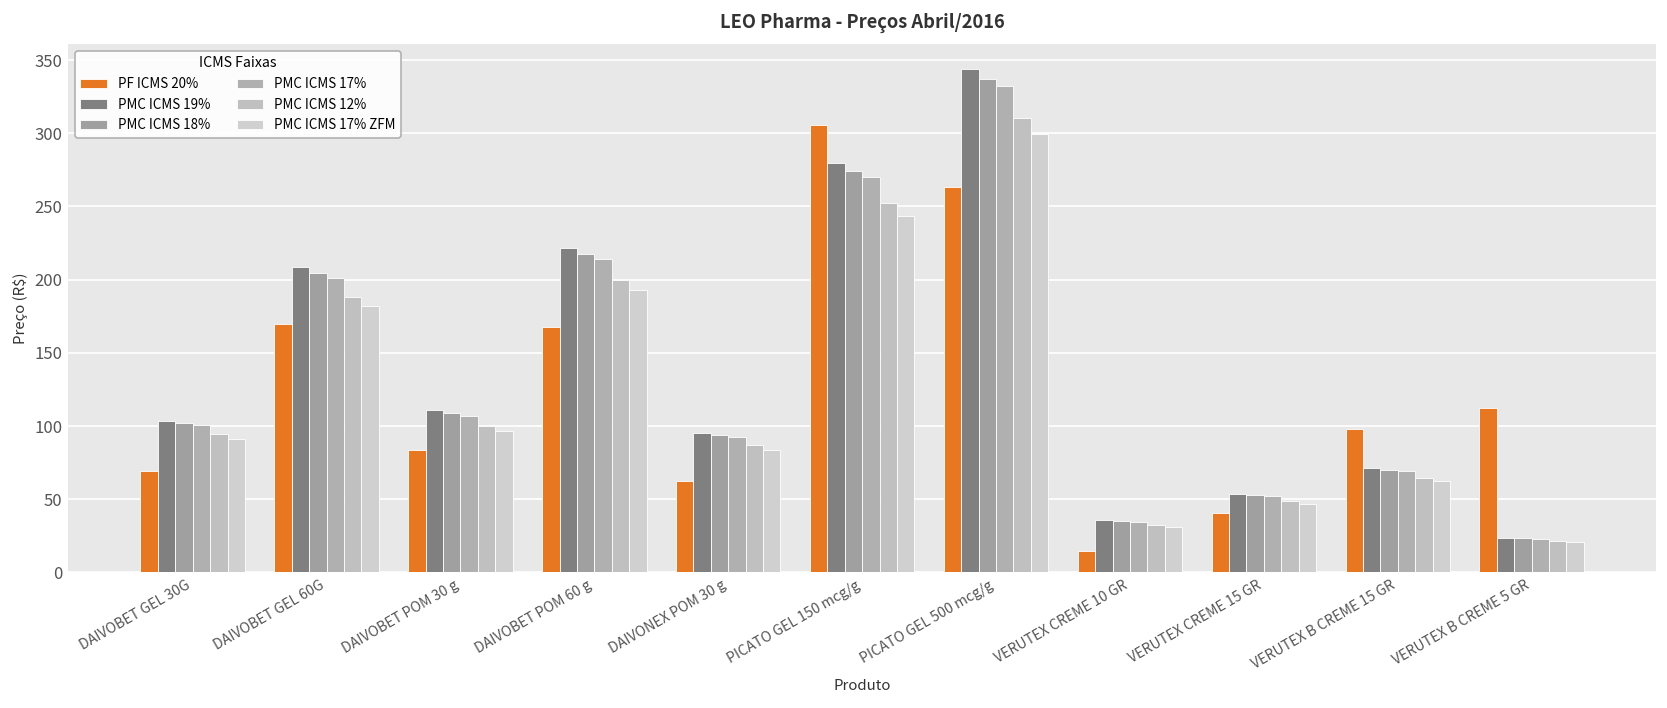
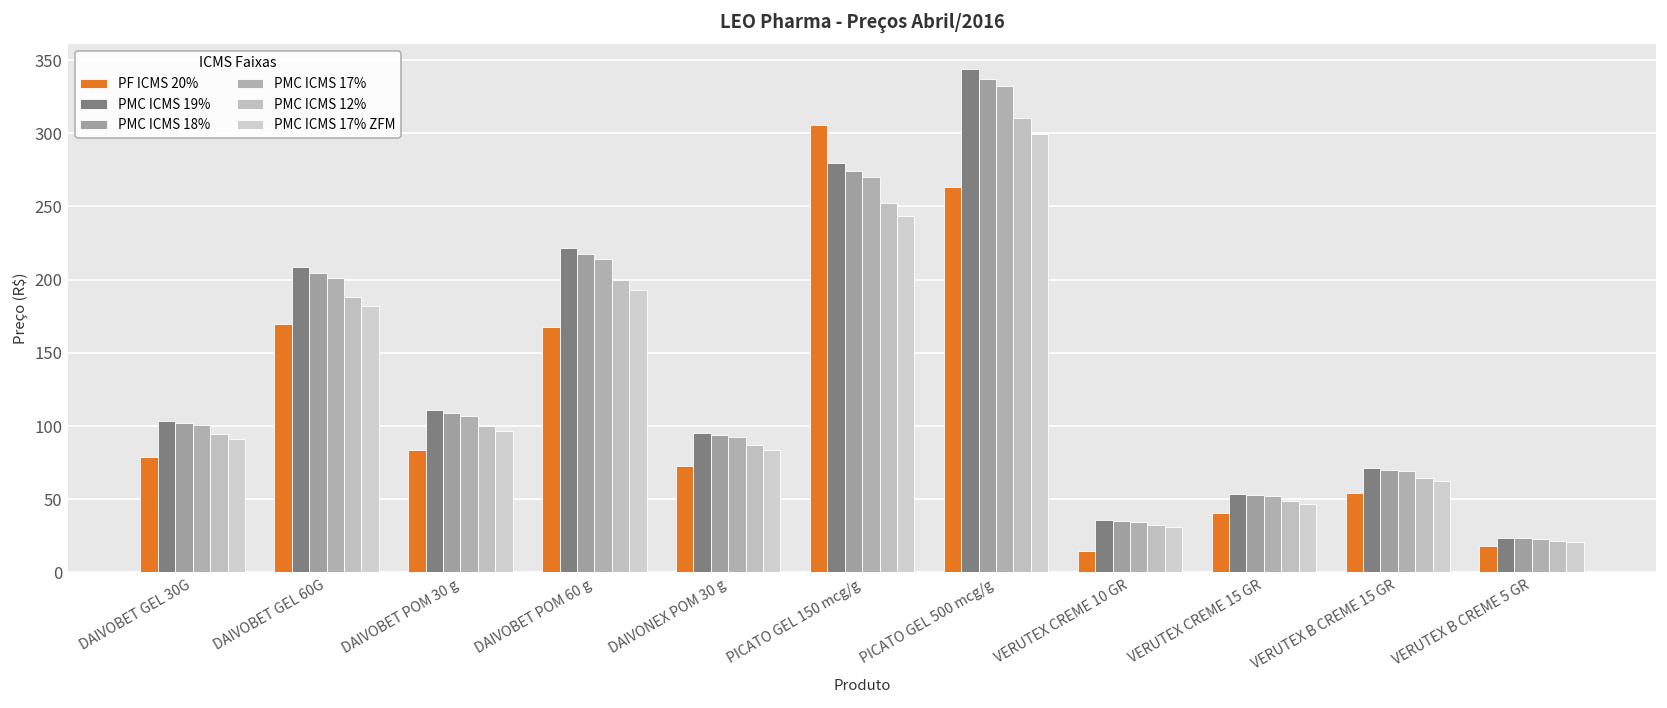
  {
    "PF ICMS 20%": {
-     "DAIVOBET GEL 30G": 69,
+     "DAIVOBET GEL 30G": 79,
      "DAIVOBET GEL 60G": 170,
      "DAIVOBET POM 30 g": 84,
      "DAIVOBET POM 60 g": 168,
-     "DAIVONEX POM 30 g": 63,
+     "DAIVONEX POM 30 g": 72,
      "PICATO GEL 150 mcg/g": 305,
      "PICATO GEL 500 mcg/g": 264,
      "VERUTEX CREME 10 GR": 15,
      "VERUTEX CREME 15 GR": 41,
-     "VERUTEX B CREME 15 GR": 98,
-     "VERUTEX B CREME 5 GR": 112
+     "VERUTEX B CREME 15 GR": 54,
+     "VERUTEX B CREME 5 GR": 18
    }
  }
